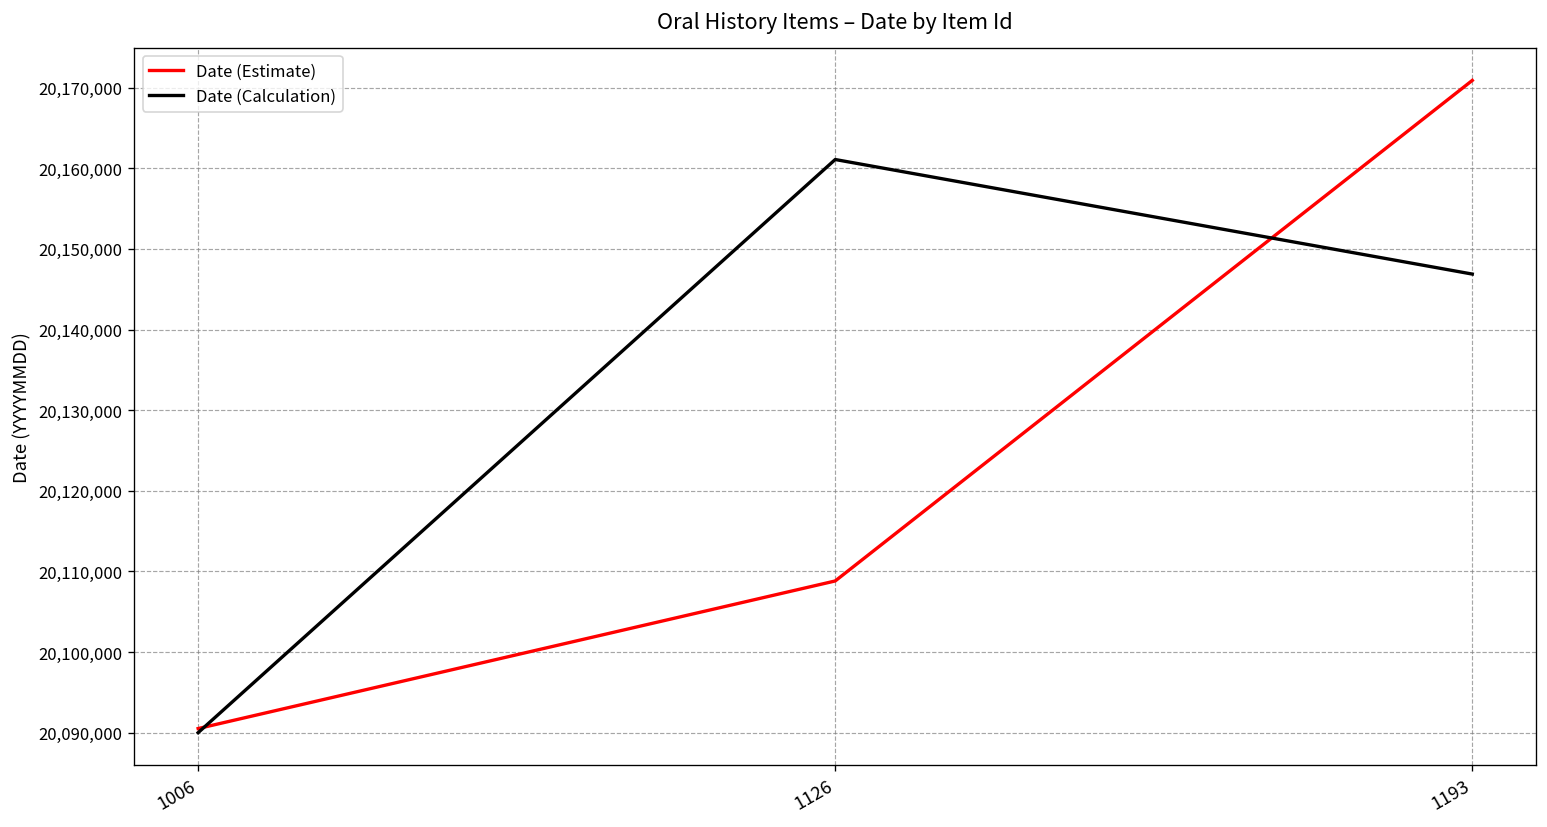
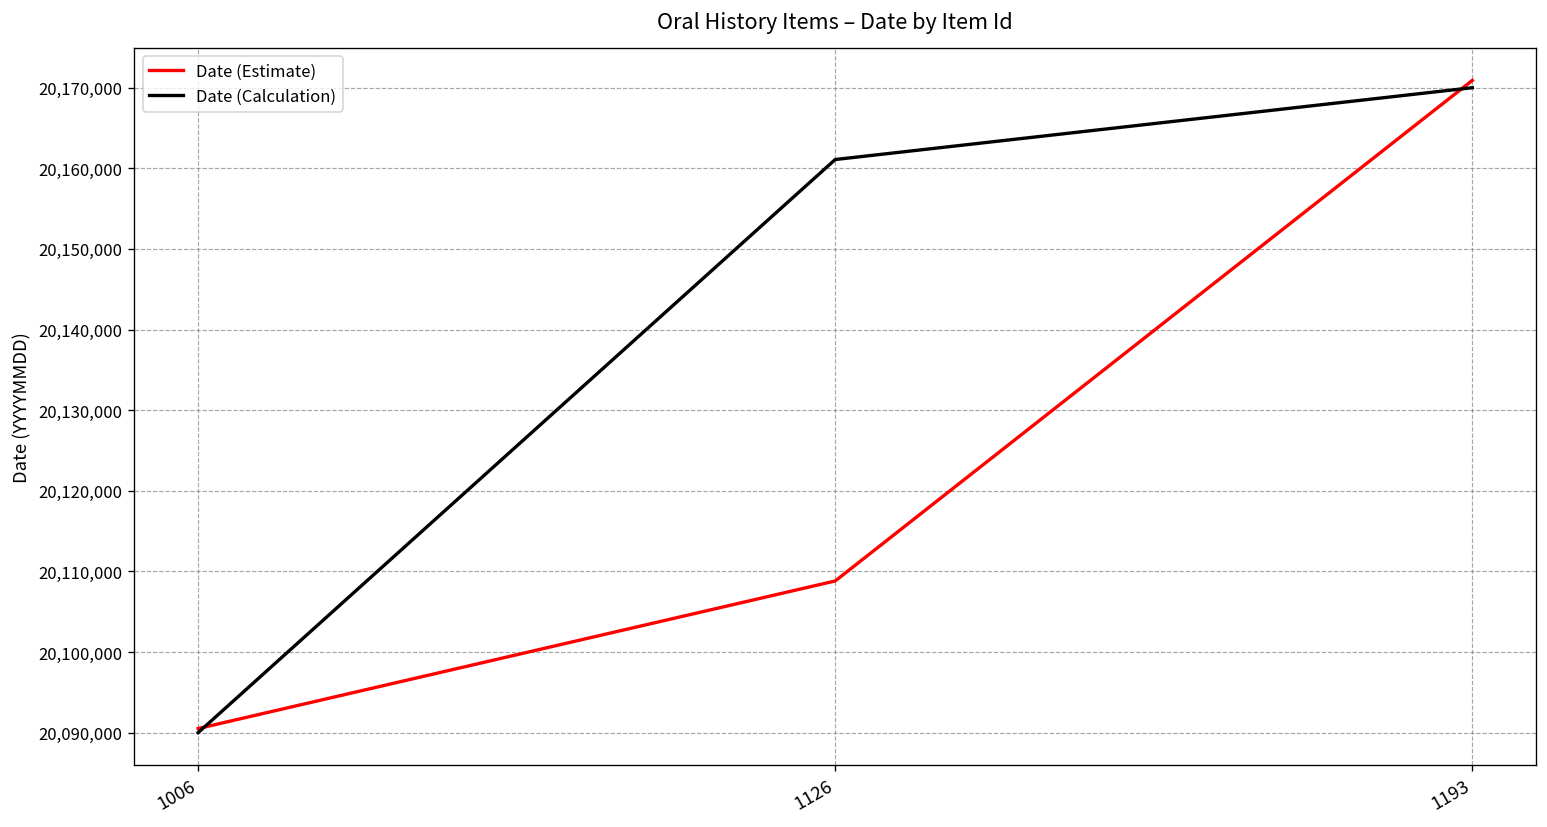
  {
    "Date (Estimate)": {
      "1006": "20,091,000",
      "1126": "20,109,000",
      "1193": "20,171,000"
    },
    "Date (Calculation)": {
      "1006": "20,090,000",
      "1126": "20,161,000",
-     "1193": "20,147,000"
+     "1193": "20,170,000"
    }
  }
